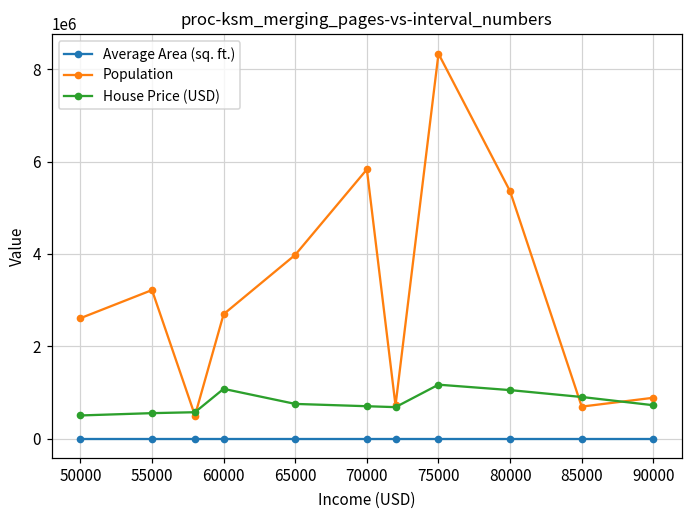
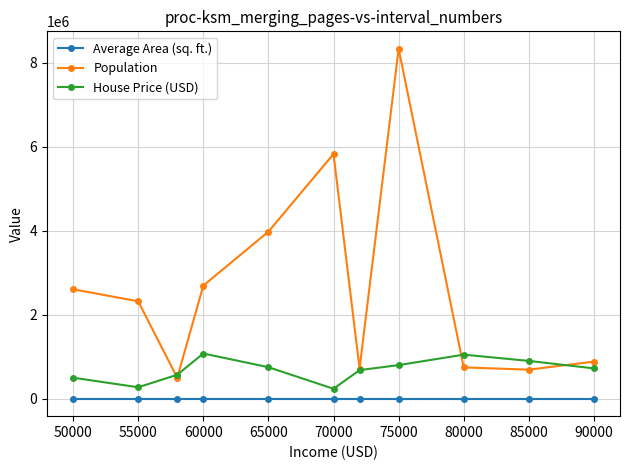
  {
    "Average Area (sq. ft.)": {
      "50000": 0,
      "55000": 0,
      "60000": 0,
      "65000": 0,
      "70000": 0,
      "75000": 0,
      "80000": 0,
      "85000": 0,
      "90000": 0
    },
    "Population": {
      "50000": 2600000,
-     "55000": 3200000,
+     "55000": 2300000,
      "60000": 2700000,
      "65000": 4000000,
      "70000": 5800000,
      "75000": 8300000,
-     "80000": 5400000,
+     "80000": 700000,
      "85000": 700000,
      "90000": 900000
    },
    "House Price (USD)": {
      "50000": 500000,
-     "55000": 600000,
+     "55000": 300000,
      "60000": 1100000,
      "65000": 800000,
-     "70000": 700000,
-     "75000": 1200000,
+     "70000": 200000,
+     "75000": 800000,
      "80000": 1000000,
      "85000": 900000,
      "90000": 700000
    }
  }
